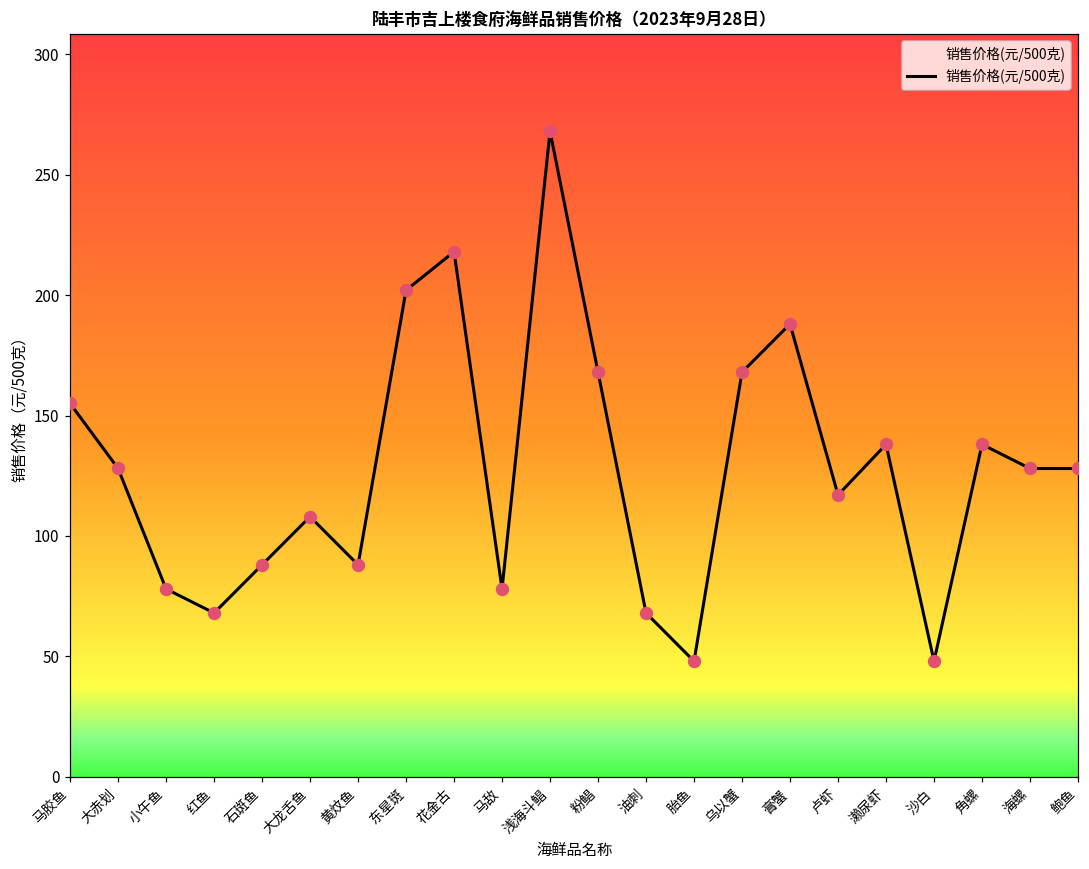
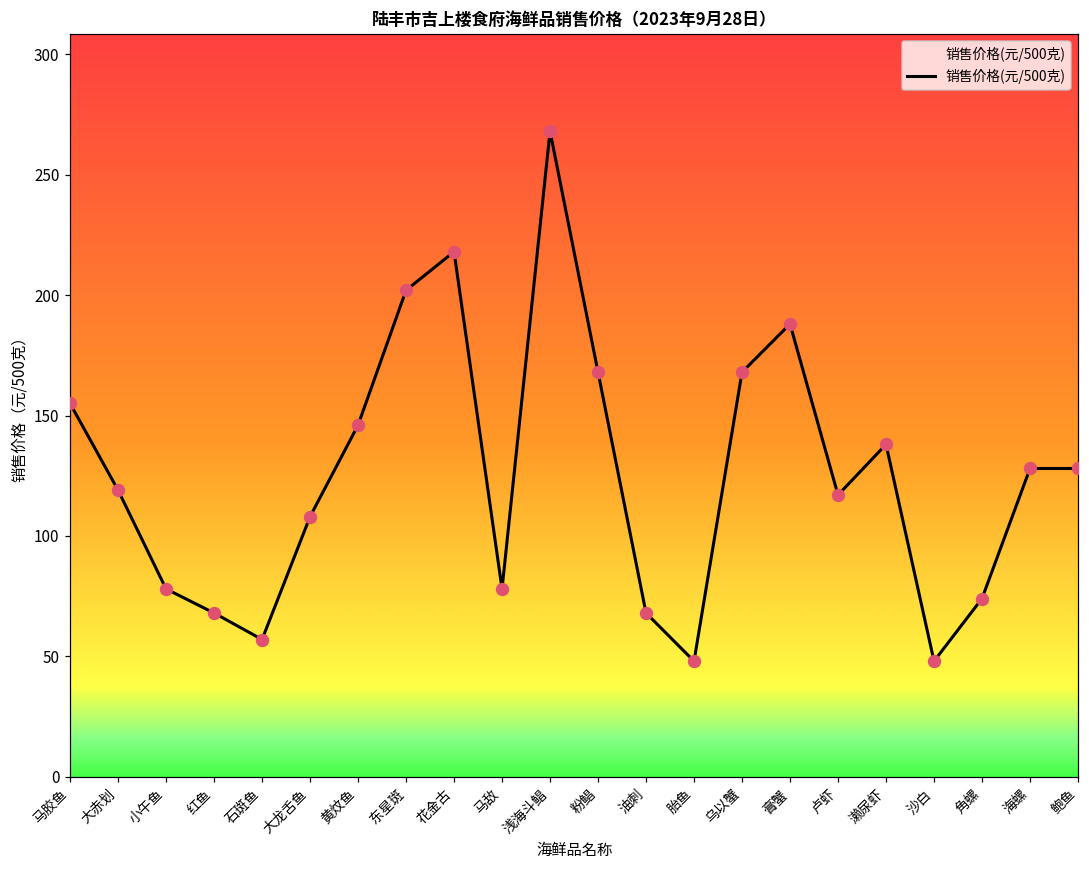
  {
    "马胶鱼": 155,
-   "大赤划": 128,
+   "大赤划": 119,
    "小午鱼": 78,
    "红鱼": 68,
-   "石斑鱼": 88,
+   "石斑鱼": 57,
    "大龙舌鱼": 108,
-   "黄炆鱼": 88,
+   "黄炆鱼": 146,
    "东星斑": 202,
    "花金古": 218,
    "马敌": 78,
    "浅海斗鲳": 268,
    "粉鲳": 168,
    "油刺": 68,
    "胎鱼": 48,
    "乌以蟹": 168,
    "膏蟹": 188,
    "卢虾": 117,
    "濑尿虾": 138,
    "沙白": 48,
-   "角螺": 138,
+   "角螺": 74,
    "海螺": 128,
    "鲍鱼": 128
  }
